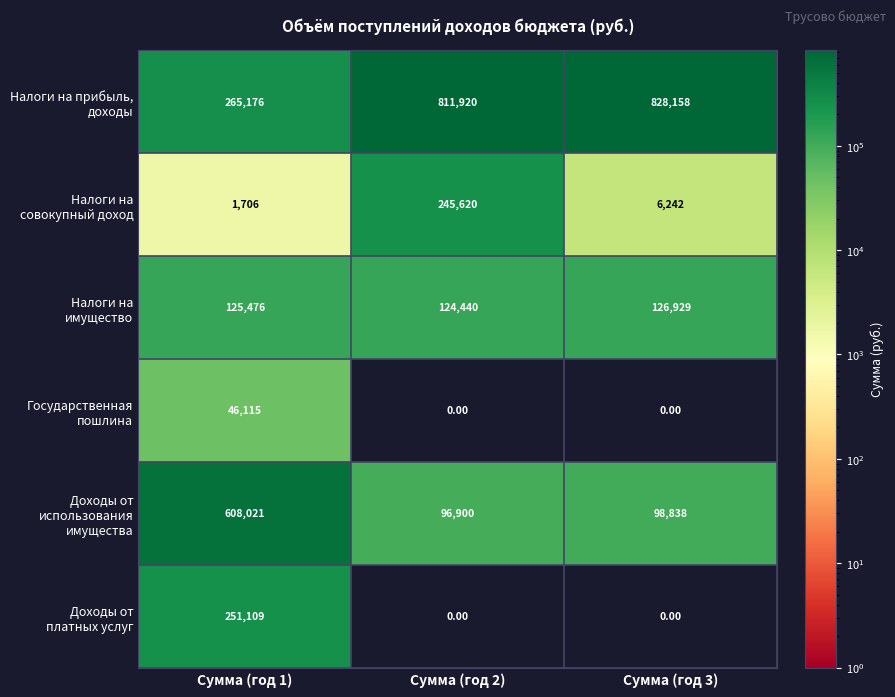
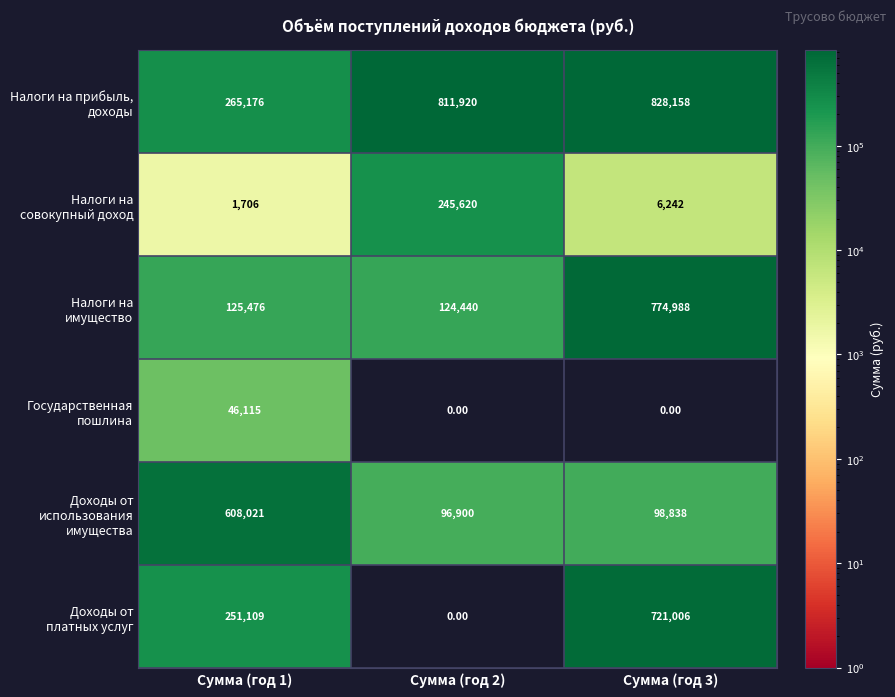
  {
    "Налоги на прибыль, доходы": {
      "Сумма (год 1)": "265,176",
      "Сумма (год 2)": "811,920",
      "Сумма (год 3)": "828,158"
    },
    "Налоги на совокупный доход": {
      "Сумма (год 1)": "1,706",
      "Сумма (год 2)": "245,620",
      "Сумма (год 3)": "6,242"
    },
    "Налоги на имущество": {
      "Сумма (год 1)": "125,476",
      "Сумма (год 2)": "124,440",
-     "Сумма (год 3)": "126,929"
+     "Сумма (год 3)": "774,988"
    },
    "Государственная пошлина": {
      "Сумма (год 1)": "46,115",
      "Сумма (год 2)": "0.00",
      "Сумма (год 3)": "0.00"
    },
    "Доходы от использования имущества": {
      "Сумма (год 1)": "608,021",
      "Сумма (год 2)": "96,900",
      "Сумма (год 3)": "98,838"
    },
    "Доходы от платных услуг": {
      "Сумма (год 1)": "251,109",
      "Сумма (год 2)": "0.00",
-     "Сумма (год 3)": "0.00"
+     "Сумма (год 3)": "721,006"
    }
  }
